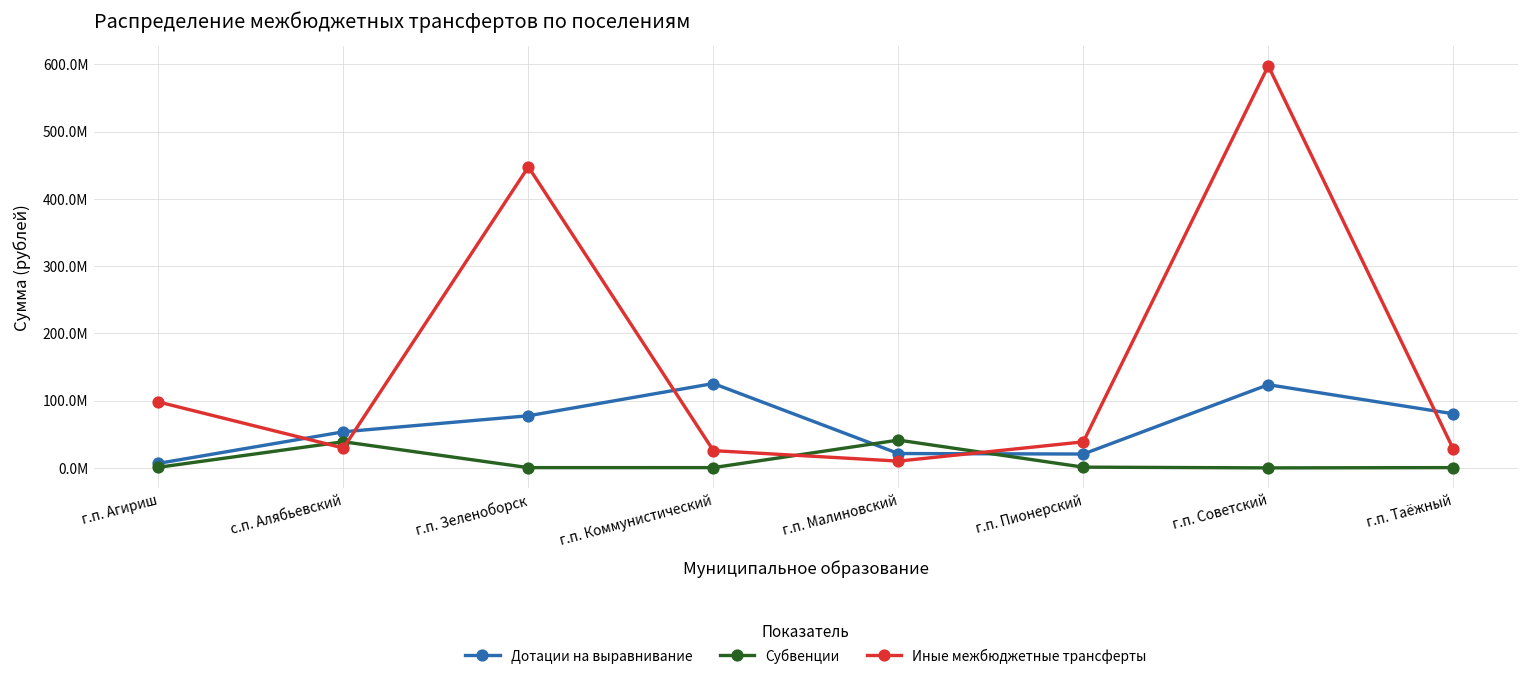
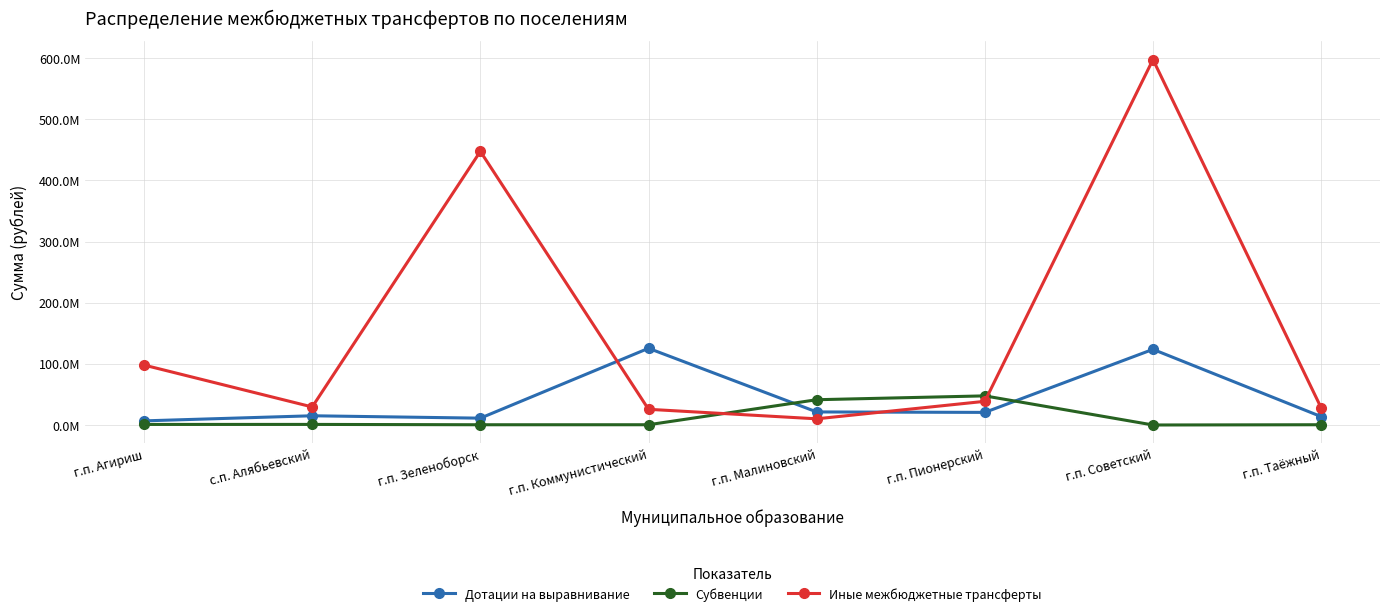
  {
    "Дотации на выравнивание": {
      "г.п. Агириш": 10000000,
-     "с.п. Алябьевский": 50000000,
-     "г.п. Зеленоборск": 80000000,
+     "с.п. Алябьевский": 20000000,
+     "г.п. Зеленоборск": 10000000,
      "г.п. Коммунистический": 130000000,
      "г.п. Малиновский": 20000000,
      "г.п. Пионерский": 20000000,
      "г.п. Советский": 120000000,
-     "г.п. Таёжный": 80000000
+     "г.п. Таёжный": 10000000
    },
    "Субвенции": {
      "г.п. Агириш": 0,
-     "с.п. Алябьевский": 40000000,
+     "с.п. Алябьевский": 0,
      "г.п. Зеленоборск": 0,
      "г.п. Коммунистический": 0,
      "г.п. Малиновский": 40000000,
-     "г.п. Пионерский": 0,
+     "г.п. Пионерский": 50000000,
      "г.п. Советский": 0,
      "г.п. Таёжный": 0
    },
    "Иные межбюджетные трансферты": {
      "г.п. Агириш": 100000000,
      "с.п. Алябьевский": 30000000,
      "г.п. Зеленоборск": 450000000,
      "г.п. Коммунистический": 30000000,
      "г.п. Малиновский": 10000000,
      "г.п. Пионерский": 40000000,
      "г.п. Советский": 600000000,
      "г.п. Таёжный": 30000000
    }
  }
